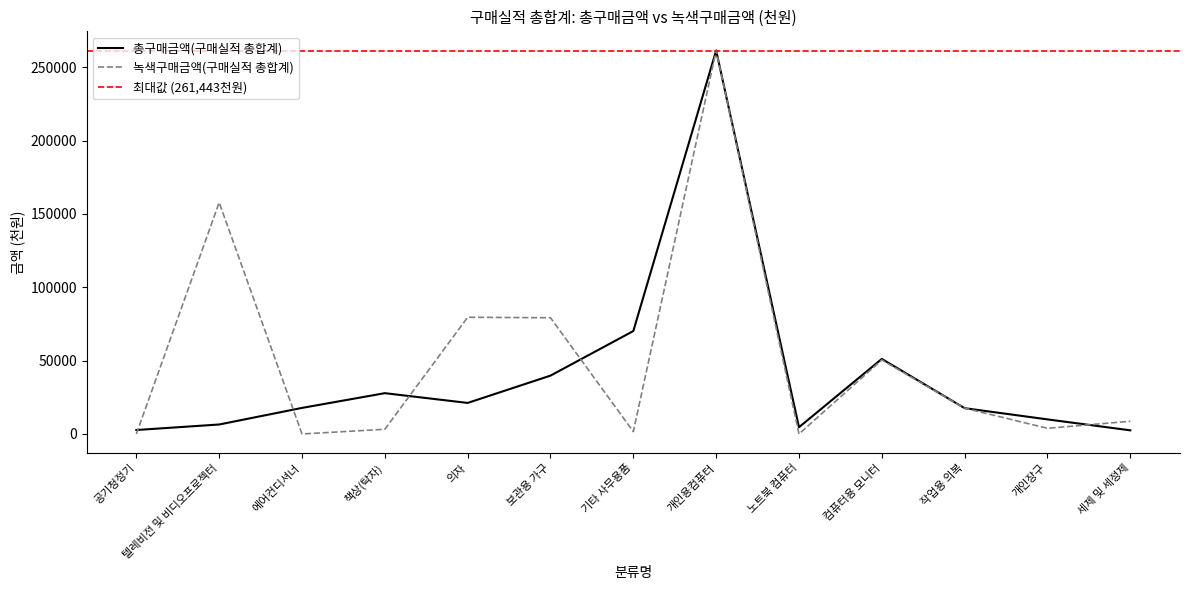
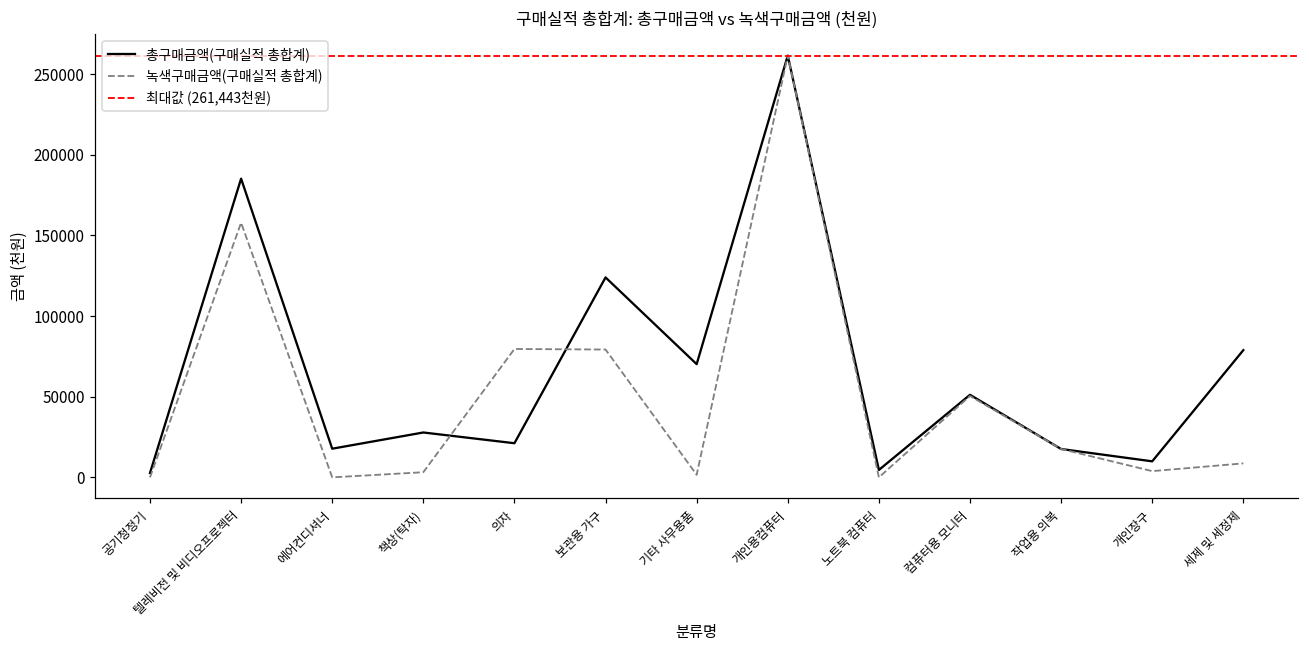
  {
    "총구매금액(구매실적 총합계)": {
      "공기청정기": 3000,
-     "텔레비전 및 비디오프로젝터": 6000,
+     "텔레비전 및 비디오프로젝터": 185000,
      "에어컨디셔너": 18000,
      "책상(탁자)": 28000,
      "의자": 21000,
-     "보관용 가구": 40000,
+     "보관용 가구": 124000,
      "기타 사무용품": 70000,
      "노트북 컴퓨터": 5000,
      "개인장구": 10000,
-     "세제 및 세정제": 2000
+     "세제 및 세정제": 79000
    },
    "녹색구매금액(구매실적 총합계)": {
      "공기청정기": 0,
      "텔레비전 및 비디오프로젝터": 158000,
      "에어컨디셔너": 0,
      "책상(탁자)": 3000,
      "의자": 80000,
      "보관용 가구": 79000,
      "기타 사무용품": 2000,
      "노트북 컴퓨터": 0,
      "개인장구": 4000,
      "세제 및 세정제": 9000
    }
  }
